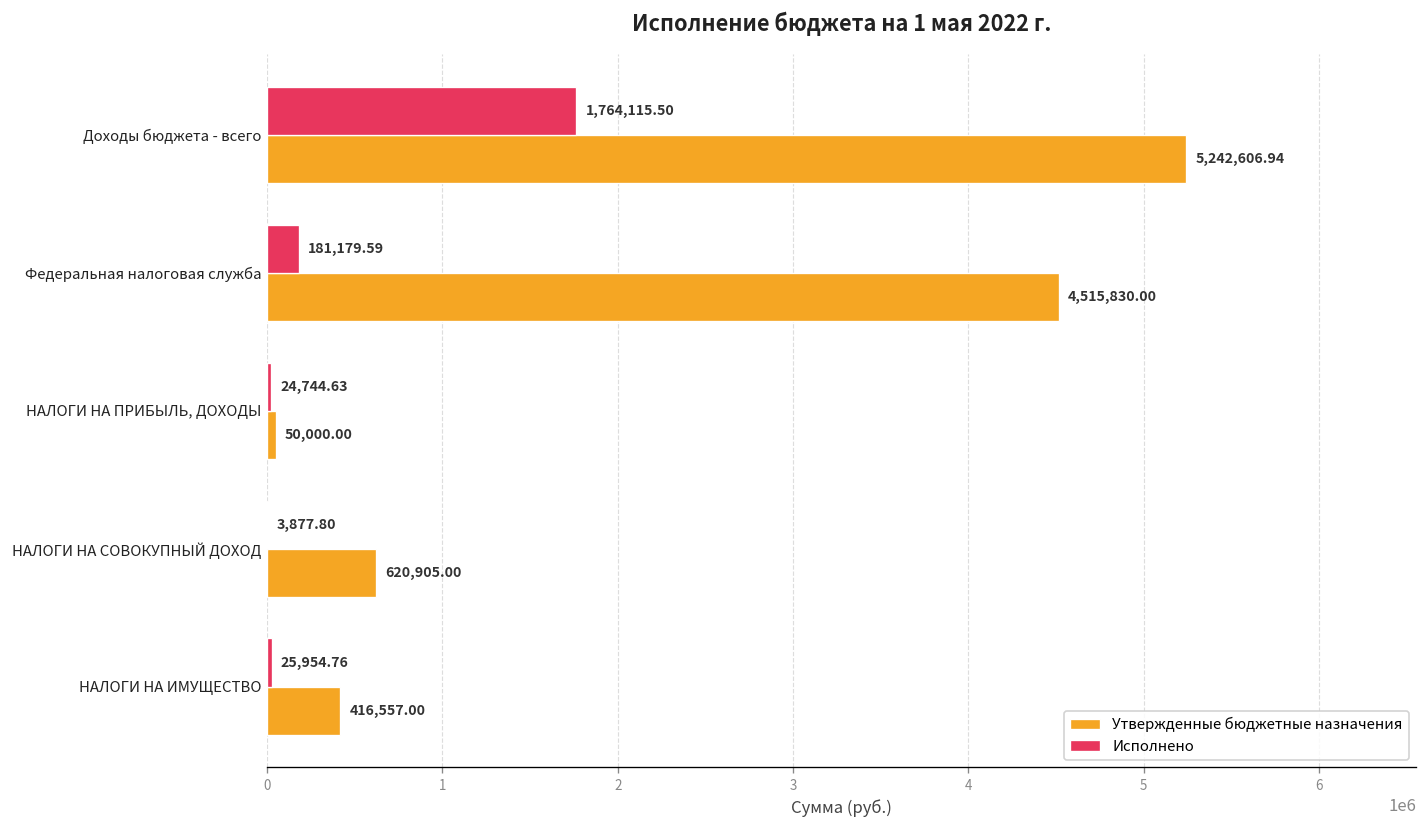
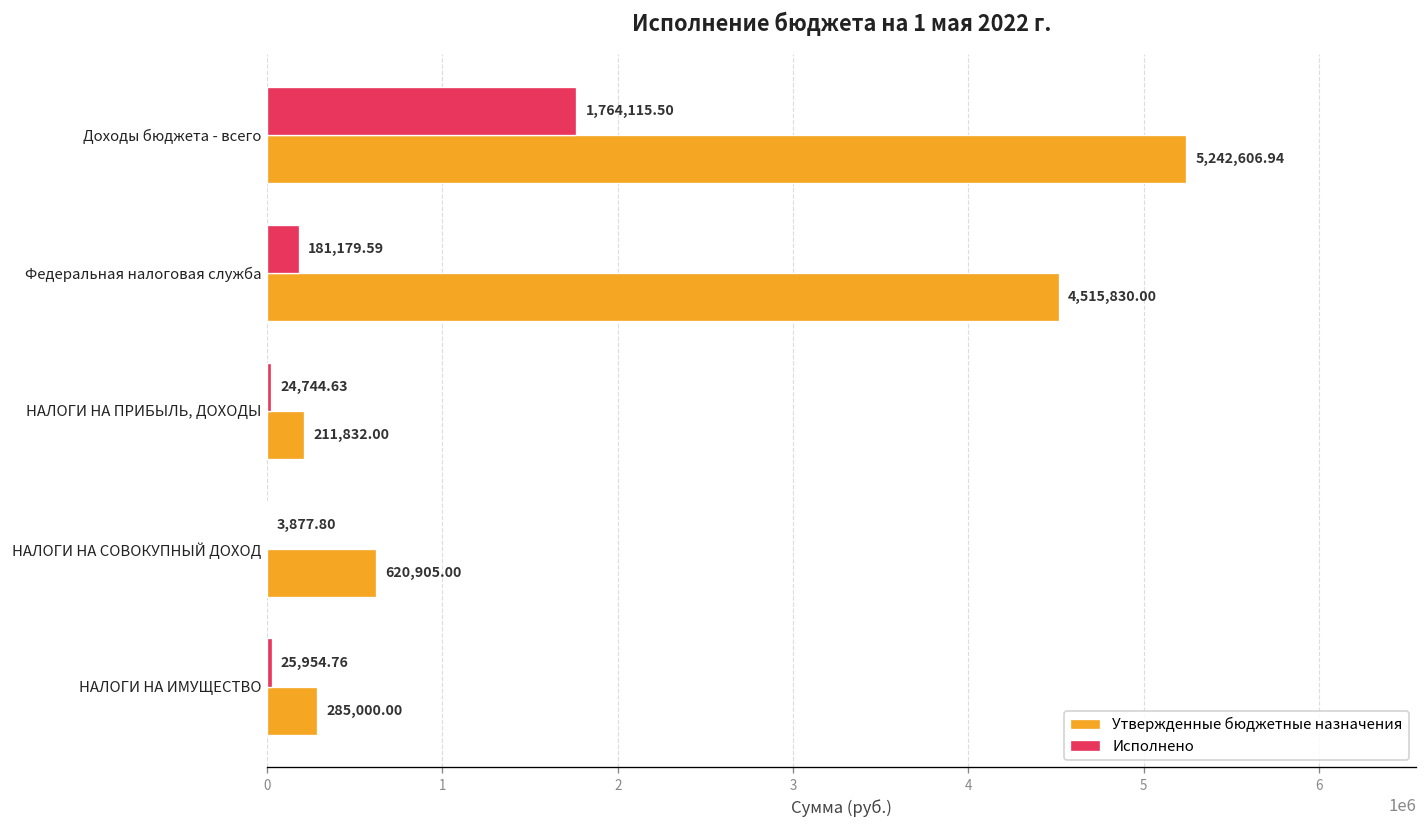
  {
    "Утвержденные бюджетные назначения": {
      "Доходы бюджета - всего": "5,242,606.94",
      "Федеральная налоговая служба": "4,515,830.00",
-     "НАЛОГИ НА ПРИБЫЛЬ, ДОХОДЫ": "50,000.00",
+     "НАЛОГИ НА ПРИБЫЛЬ, ДОХОДЫ": "211,832.00",
      "НАЛОГИ НА СОВОКУПНЫЙ ДОХОД": "620,905.00",
-     "НАЛОГИ НА ИМУЩЕСТВО": "416,557.00"
+     "НАЛОГИ НА ИМУЩЕСТВО": "285,000.00"
    },
    "Исполнено": {
      "Доходы бюджета - всего": "1,764,115.50",
      "Федеральная налоговая служба": "181,179.59",
      "НАЛОГИ НА ПРИБЫЛЬ, ДОХОДЫ": "24,744.63",
      "НАЛОГИ НА СОВОКУПНЫЙ ДОХОД": "3,877.80",
      "НАЛОГИ НА ИМУЩЕСТВО": "25,954.76"
    }
  }
